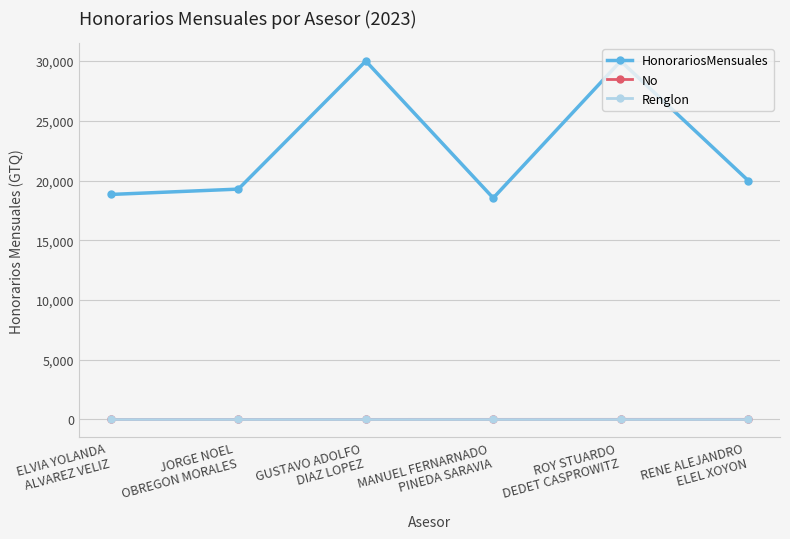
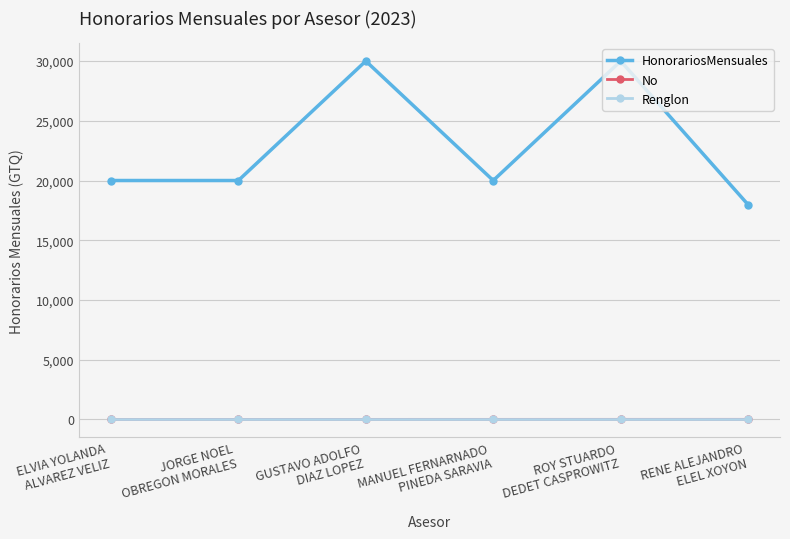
  {
    "HonorariosMensuales": {
-     "ELVIA YOLANDA ALVAREZ VELIZ": "18,800",
-     "JORGE NOEL OBREGON MORALES": "19,300",
+     "ELVIA YOLANDA ALVAREZ VELIZ": "20,000",
+     "JORGE NOEL OBREGON MORALES": "20,000",
      "GUSTAVO ADOLFO DIAZ LOPEZ": "30,000",
-     "MANUEL FERNARNADO PINEDA SARAVIA": "18,500",
-     "RENE ALEJANDRO ELEL XOYON": "20,000"
+     "MANUEL FERNARNADO PINEDA SARAVIA": "20,000",
+     "RENE ALEJANDRO ELEL XOYON": "18,000"
    },
    "Renglon": {
      "ELVIA YOLANDA ALVAREZ VELIZ": "0",
      "JORGE NOEL OBREGON MORALES": "0",
      "GUSTAVO ADOLFO DIAZ LOPEZ": "0",
      "MANUEL FERNARNADO PINEDA SARAVIA": "0",
      "ROY STUARDO DEDET CASPROWITZ": "0",
      "RENE ALEJANDRO ELEL XOYON": "0"
    }
  }
